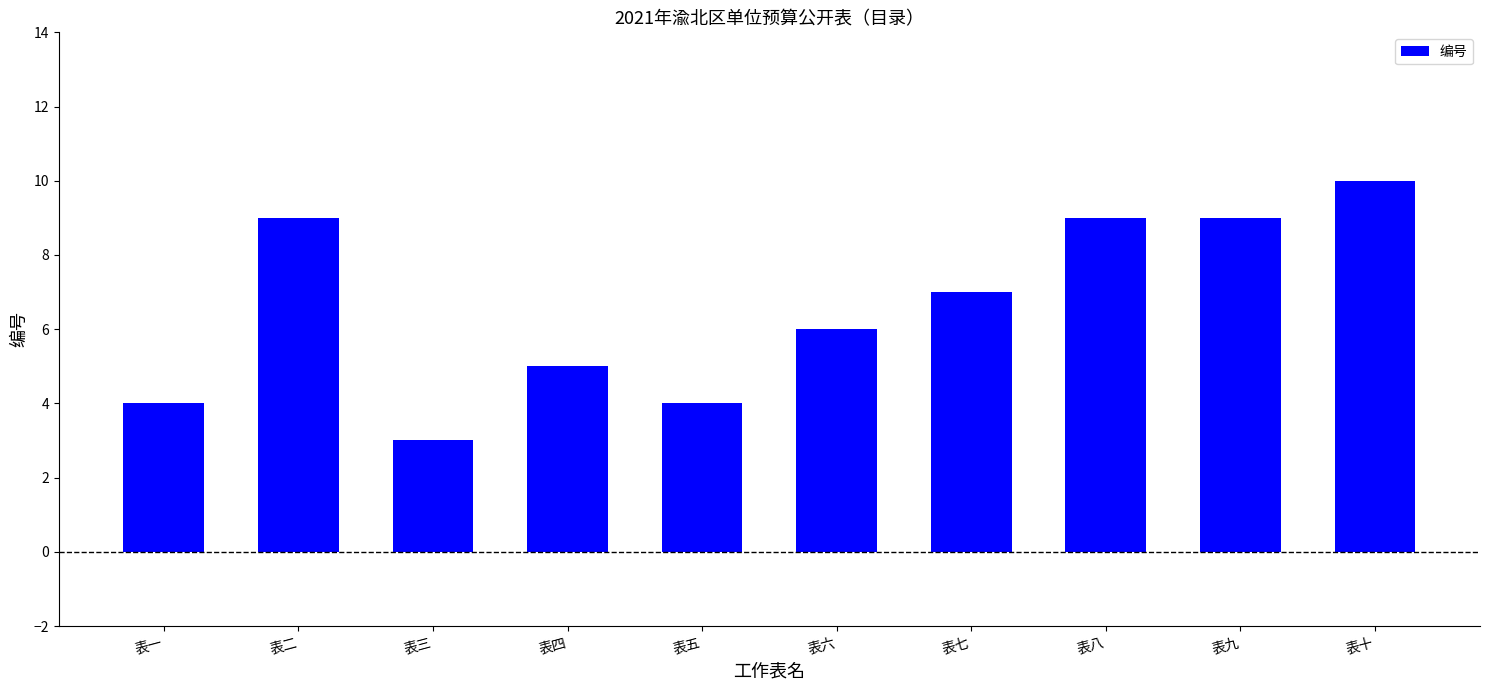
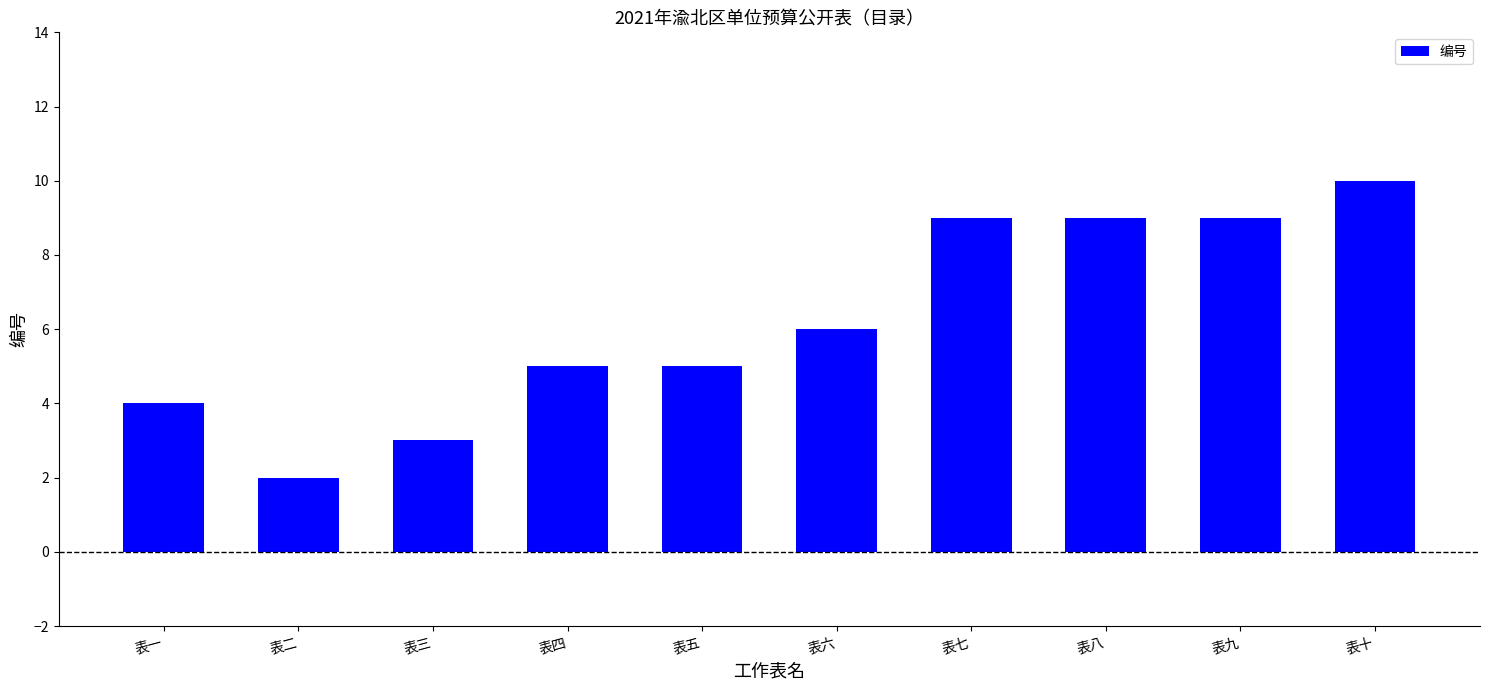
  {
    "表一": 4,
-   "表二": 9,
+   "表二": 2,
    "表三": 3,
    "表四": 5,
-   "表五": 4,
+   "表五": 5,
    "表六": 6,
-   "表七": 7,
+   "表七": 9,
    "表八": 9,
    "表九": 9,
    "表十": 10
  }
